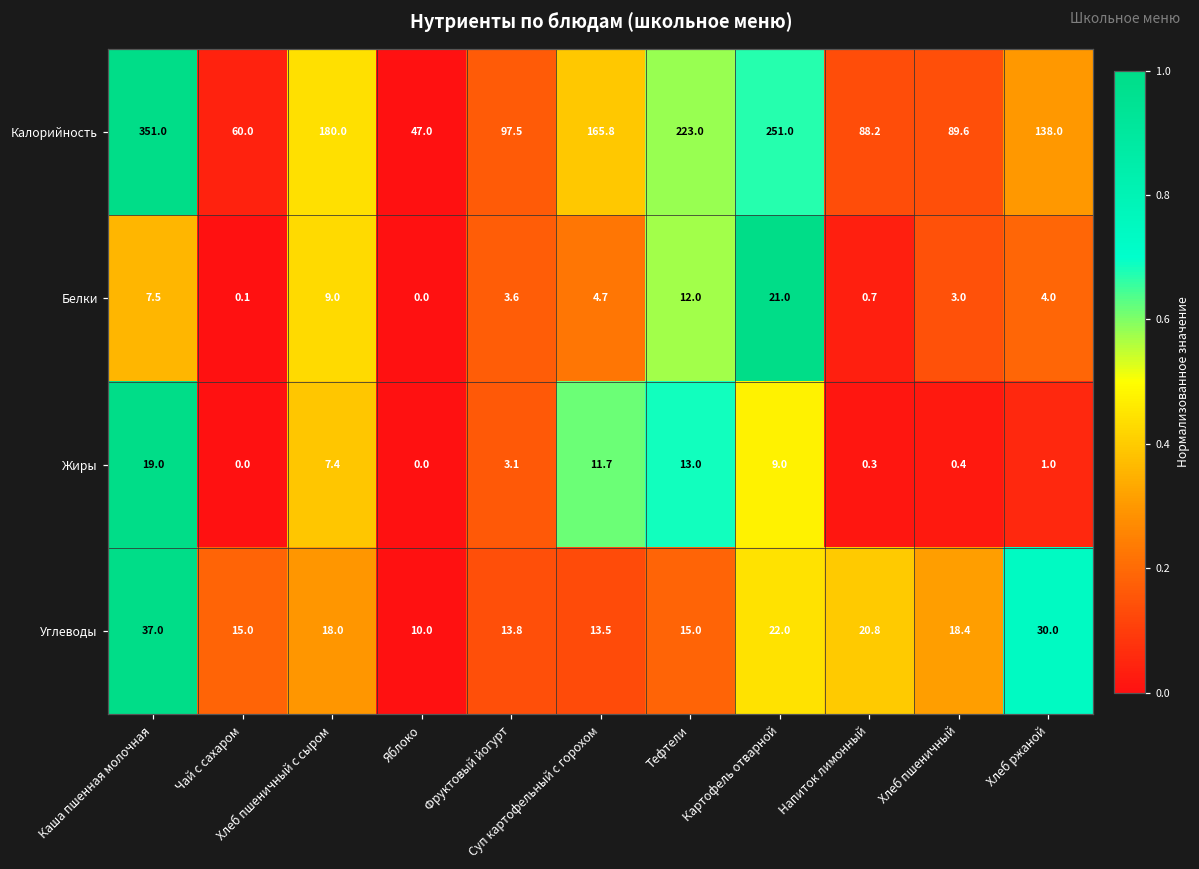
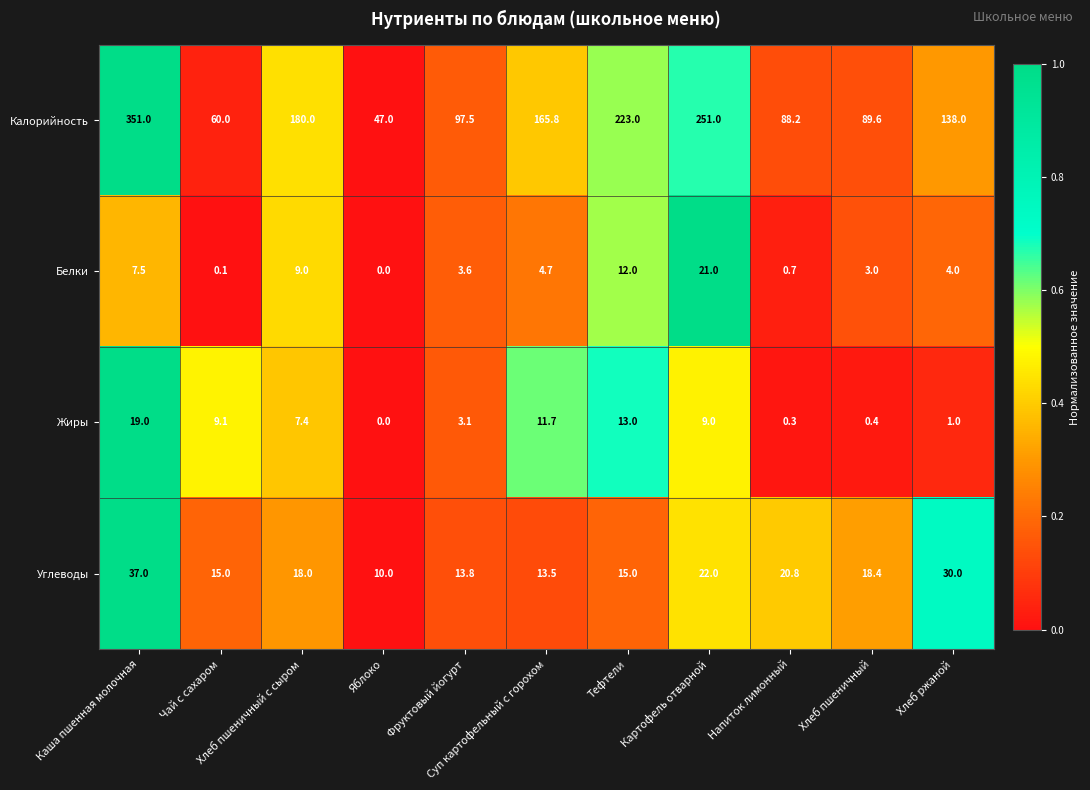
  {
    "Калорийность": {
      "Каша пшенная молочная": 351.0,
      "Чай с сахаром": 60.0,
      "Хлеб пшеничный с сыром": 180.0,
      "Яблоко": 47.0,
      "Фруктовый йогурт": 97.5,
      "Суп картофельный с горохом": 165.8,
      "Тефтели": 223.0,
      "Картофель отварной": 251.0,
      "Напиток лимонный": 88.2,
      "Хлеб пшеничный": 89.6,
      "Хлеб ржаной": 138.0
    },
    "Белки": {
      "Каша пшенная молочная": 7.5,
      "Чай с сахаром": 0.1,
      "Хлеб пшеничный с сыром": 9.0,
      "Яблоко": 0.0,
      "Фруктовый йогурт": 3.6,
      "Суп картофельный с горохом": 4.7,
      "Тефтели": 12.0,
      "Картофель отварной": 21.0,
      "Напиток лимонный": 0.7,
      "Хлеб пшеничный": 3.0,
      "Хлеб ржаной": 4.0
    },
    "Жиры": {
      "Каша пшенная молочная": 19.0,
-     "Чай с сахаром": 0.0,
+     "Чай с сахаром": 9.1,
      "Хлеб пшеничный с сыром": 7.4,
      "Яблоко": 0.0,
      "Фруктовый йогурт": 3.1,
      "Суп картофельный с горохом": 11.7,
      "Тефтели": 13.0,
      "Картофель отварной": 9.0,
      "Напиток лимонный": 0.3,
      "Хлеб пшеничный": 0.4,
      "Хлеб ржаной": 1.0
    },
    "Углеводы": {
      "Каша пшенная молочная": 37.0,
      "Чай с сахаром": 15.0,
      "Хлеб пшеничный с сыром": 18.0,
      "Яблоко": 10.0,
      "Фруктовый йогурт": 13.8,
      "Суп картофельный с горохом": 13.5,
      "Тефтели": 15.0,
      "Картофель отварной": 22.0,
      "Напиток лимонный": 20.8,
      "Хлеб пшеничный": 18.4,
      "Хлеб ржаной": 30.0
    }
  }
